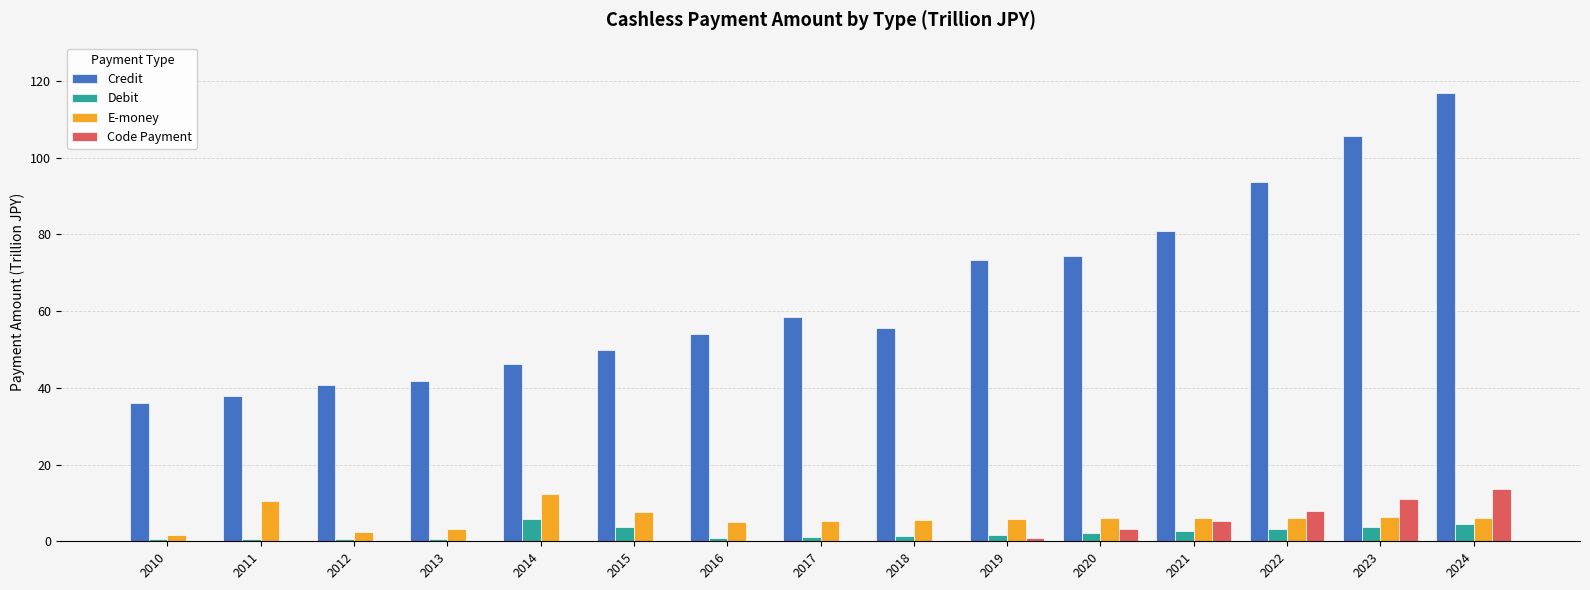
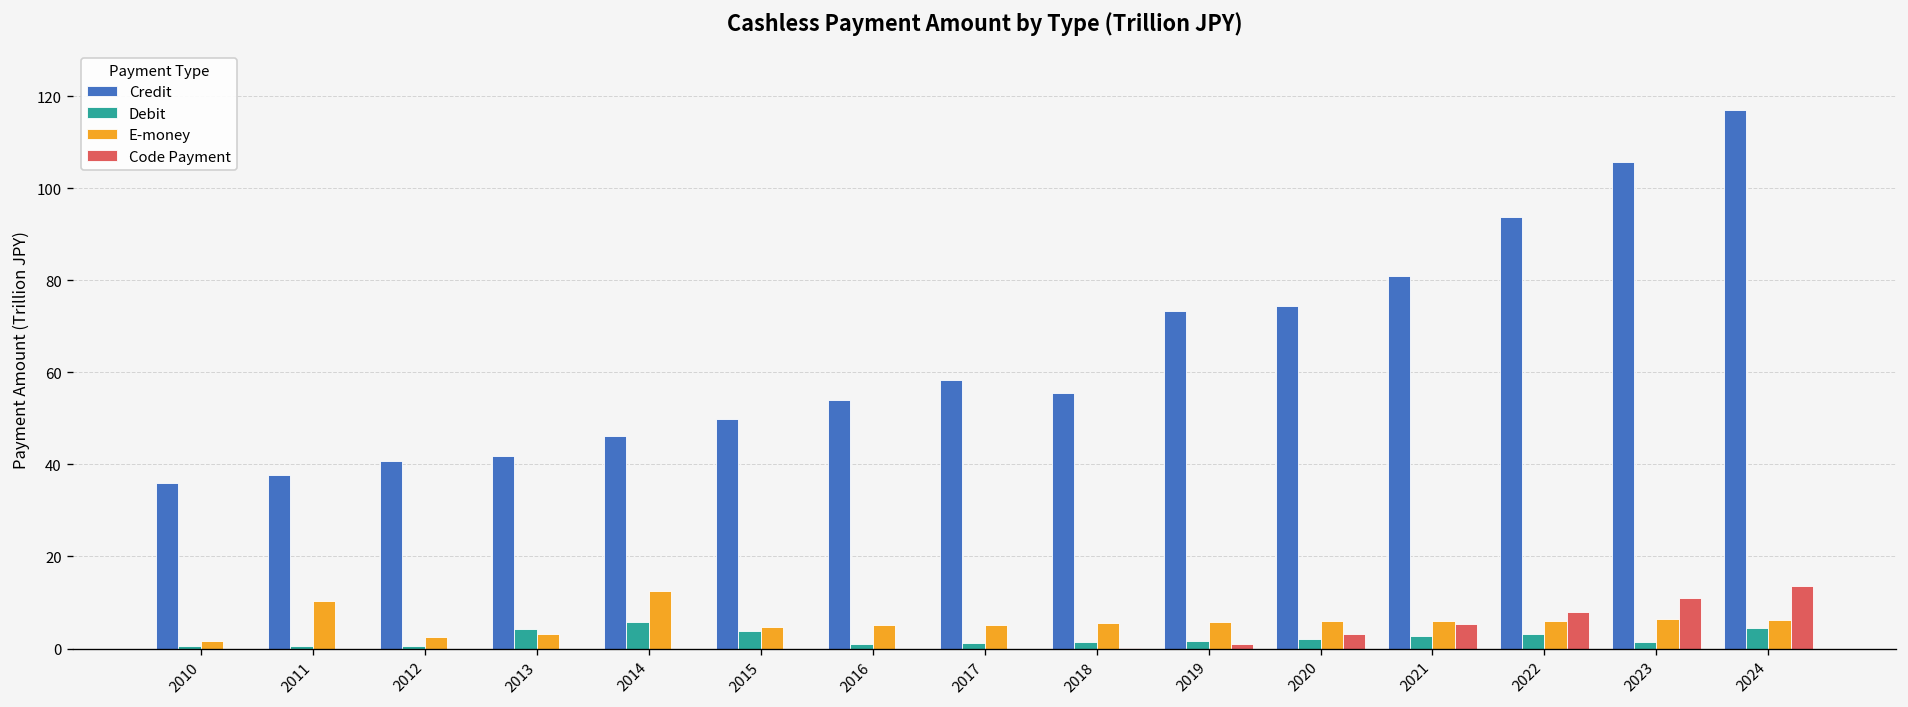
  {
    "Credit": {
      "2010": 36,
      "2011": 38,
      "2012": 41,
      "2013": 42,
      "2014": 46,
      "2015": 50,
      "2016": 54,
      "2017": 58,
      "2018": 56,
      "2019": 73,
      "2020": 74,
      "2021": 81,
      "2022": 94,
      "2023": 106,
      "2024": 117
    },
    "Debit": {
-     "2013": 0,
+     "2013": 4,
      "2014": 6,
      "2015": 4,
      "2016": 1,
      "2017": 1,
      "2018": 1,
      "2019": 2,
      "2020": 2,
      "2021": 3,
      "2022": 3,
-     "2023": 4,
+     "2023": 1,
      "2024": 4
    },
    "E-money": {
      "2010": 2,
      "2011": 10,
      "2012": 2,
      "2013": 3,
      "2014": 12,
-     "2015": 8,
+     "2015": 5,
      "2016": 5,
      "2017": 5,
      "2018": 5,
      "2019": 6,
      "2020": 6,
      "2021": 6,
      "2022": 6,
      "2023": 6,
      "2024": 6
    },
    "Code Payment": {
      "2010": 0,
      "2011": 0,
      "2012": 0,
      "2013": 0,
      "2014": 0,
      "2015": 0,
      "2016": 0,
      "2017": 0,
      "2019": 1,
      "2020": 3,
      "2021": 5,
      "2022": 8,
      "2023": 11,
      "2024": 14
    }
  }
